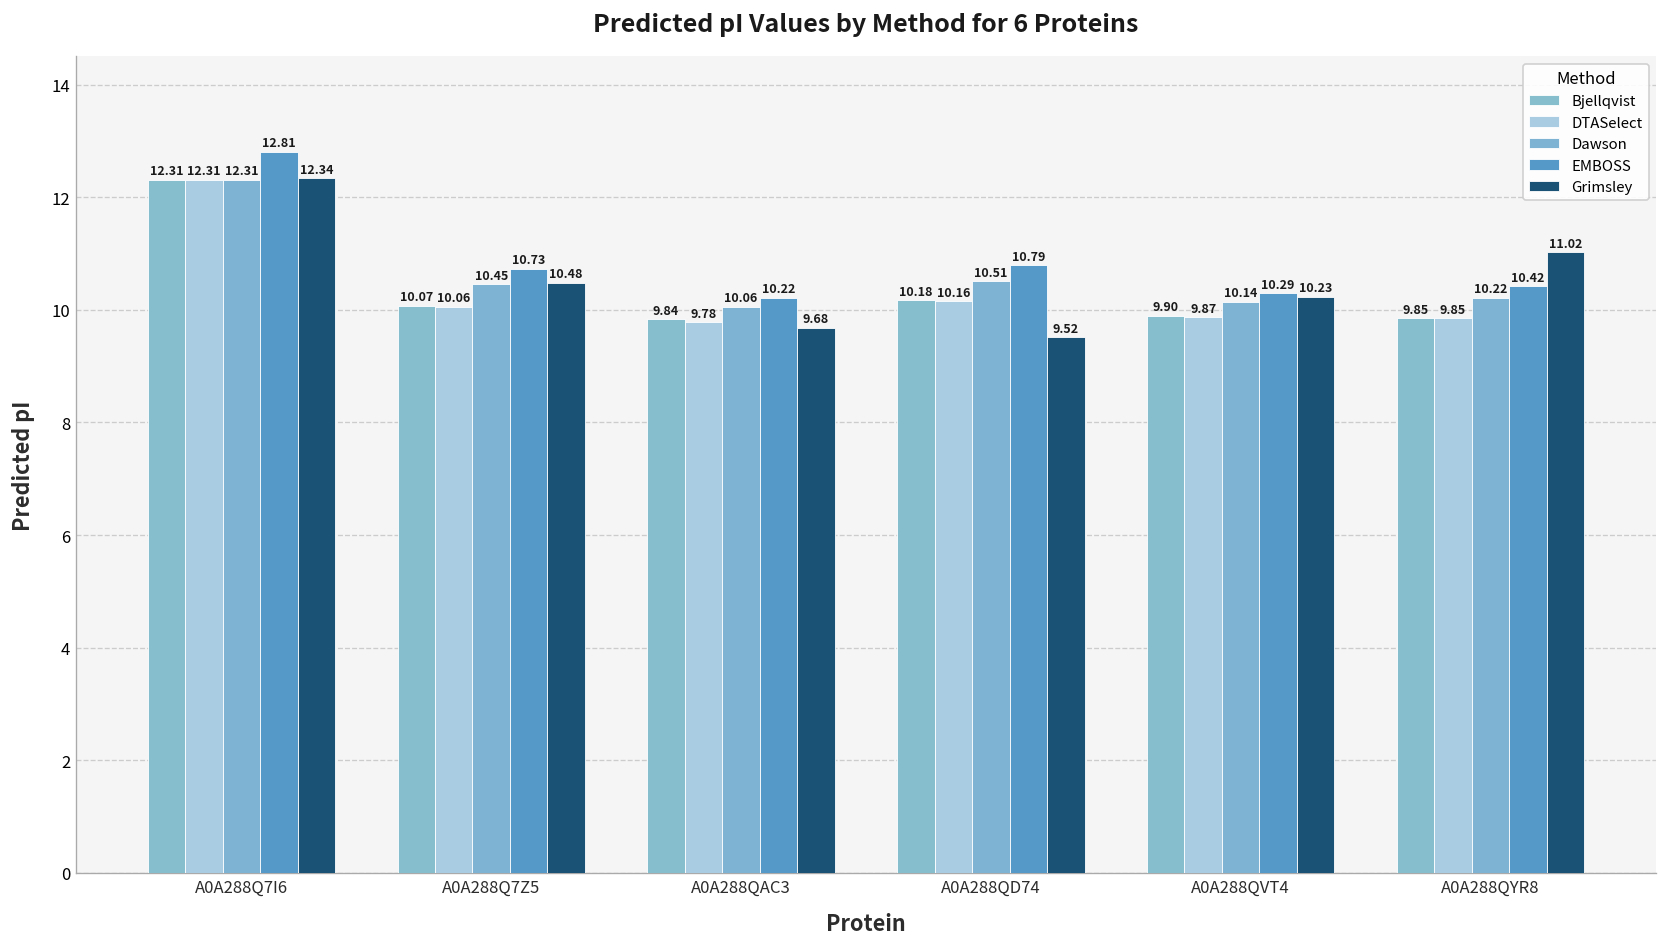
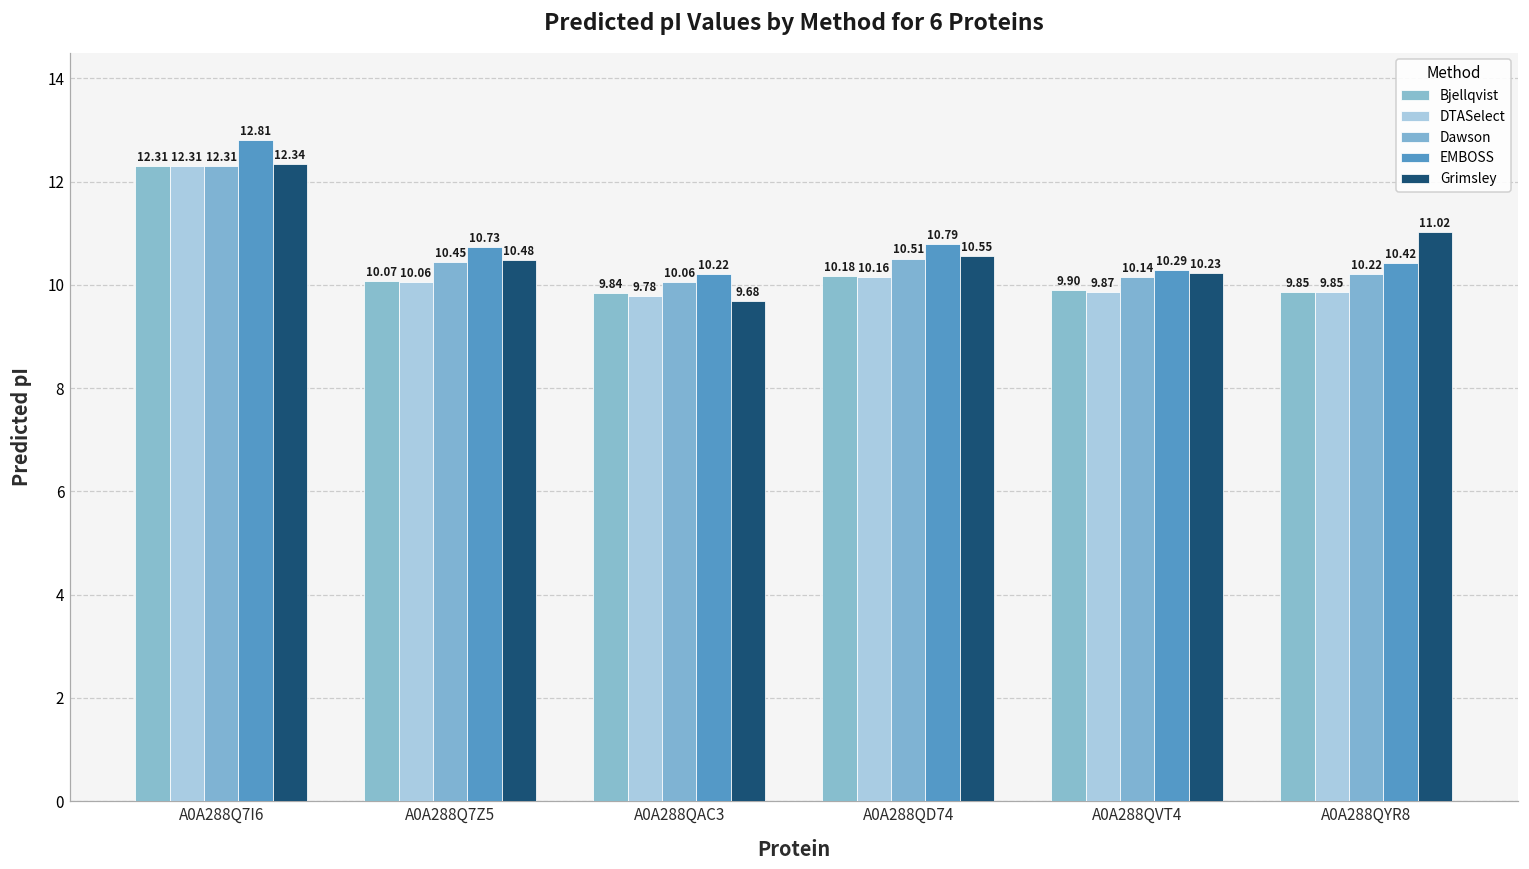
  {
    "Grimsley": {
      "A0A288Q7I6": 12.34,
      "A0A288Q7Z5": 10.48,
      "A0A288QAC3": 9.68,
-     "A0A288QD74": 9.52,
+     "A0A288QD74": 10.55,
      "A0A288QVT4": 10.23,
      "A0A288QYR8": 11.02
    }
  }
